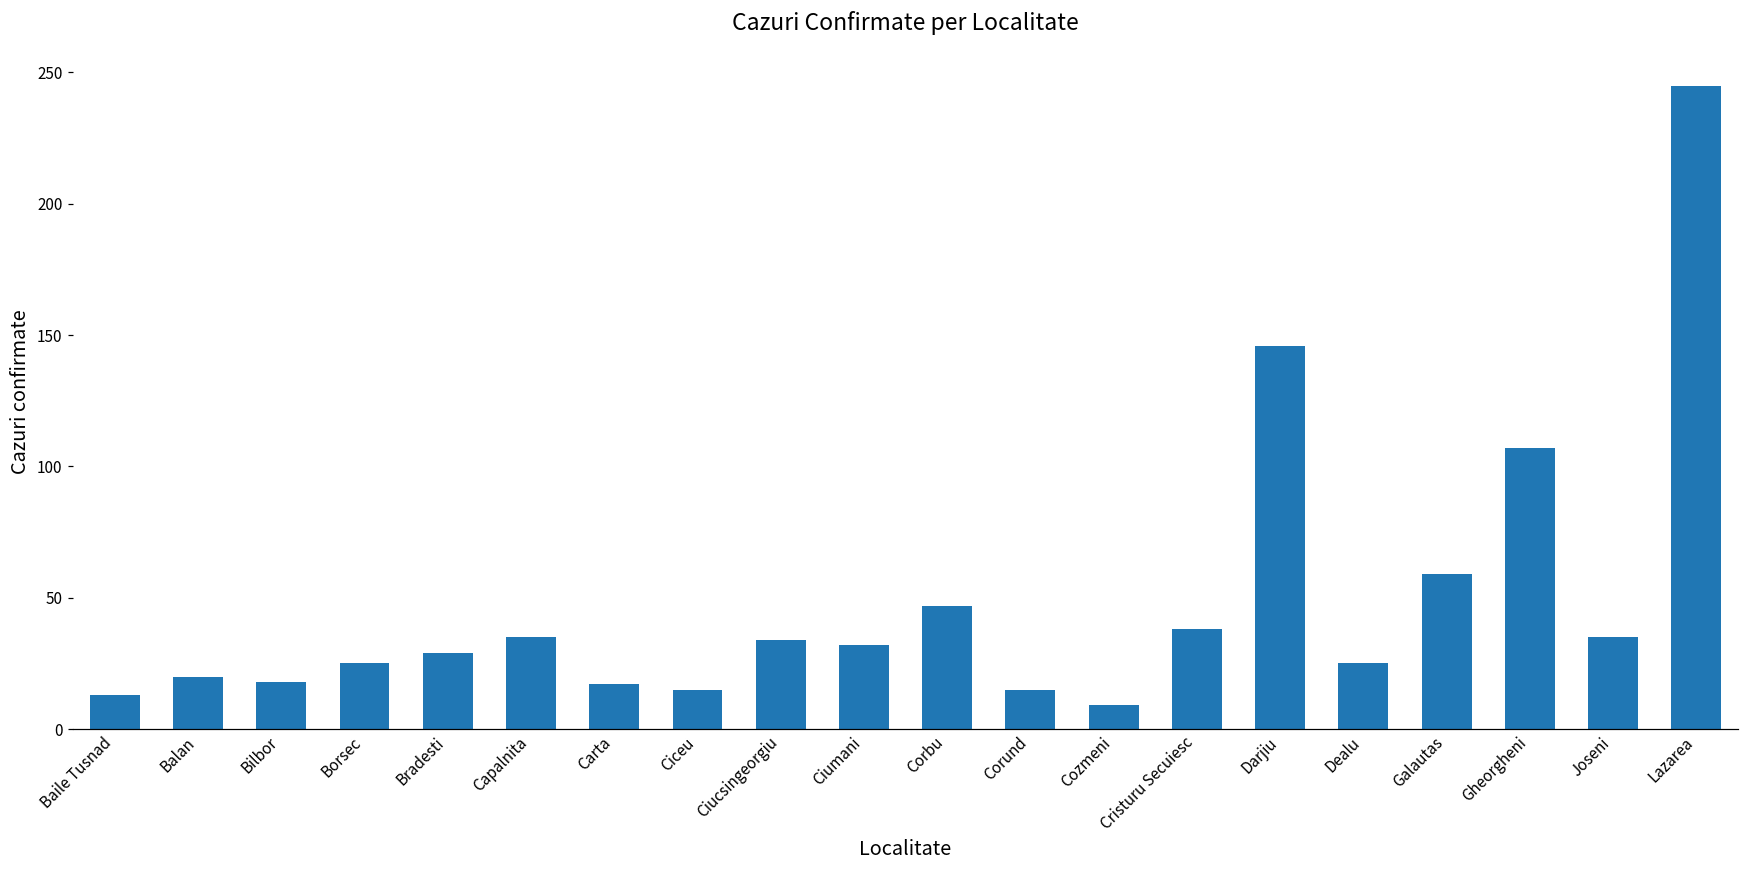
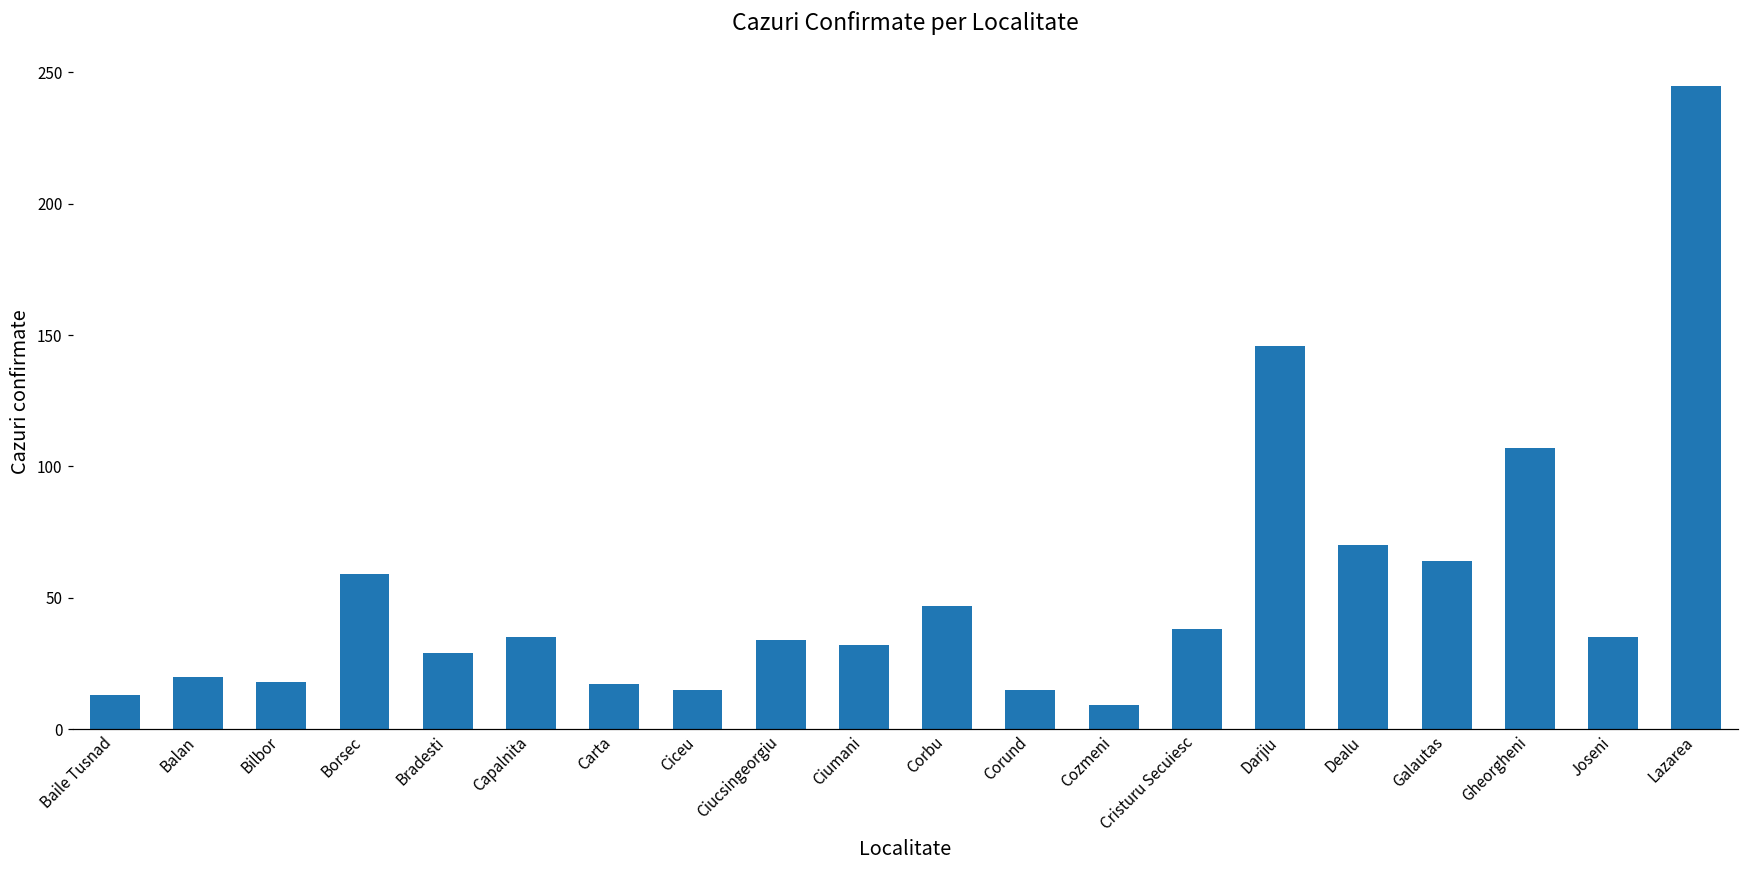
  {
    "Baile Tusnad": 13,
    "Balan": 20,
    "Bilbor": 18,
-   "Borsec": 25,
+   "Borsec": 59,
    "Bradesti": 29,
    "Capalnita": 35,
    "Carta": 17,
    "Ciceu": 15,
    "Ciucsingeorgiu": 34,
    "Ciumani": 32,
    "Corbu": 47,
    "Corund": 15,
    "Cozmeni": 9,
    "Cristuru Secuiesc": 38,
    "Darjiu": 146,
-   "Dealu": 25,
-   "Galautas": 59,
+   "Dealu": 70,
+   "Galautas": 64,
    "Gheorgheni": 107,
    "Joseni": 35,
    "Lazarea": 245
  }
